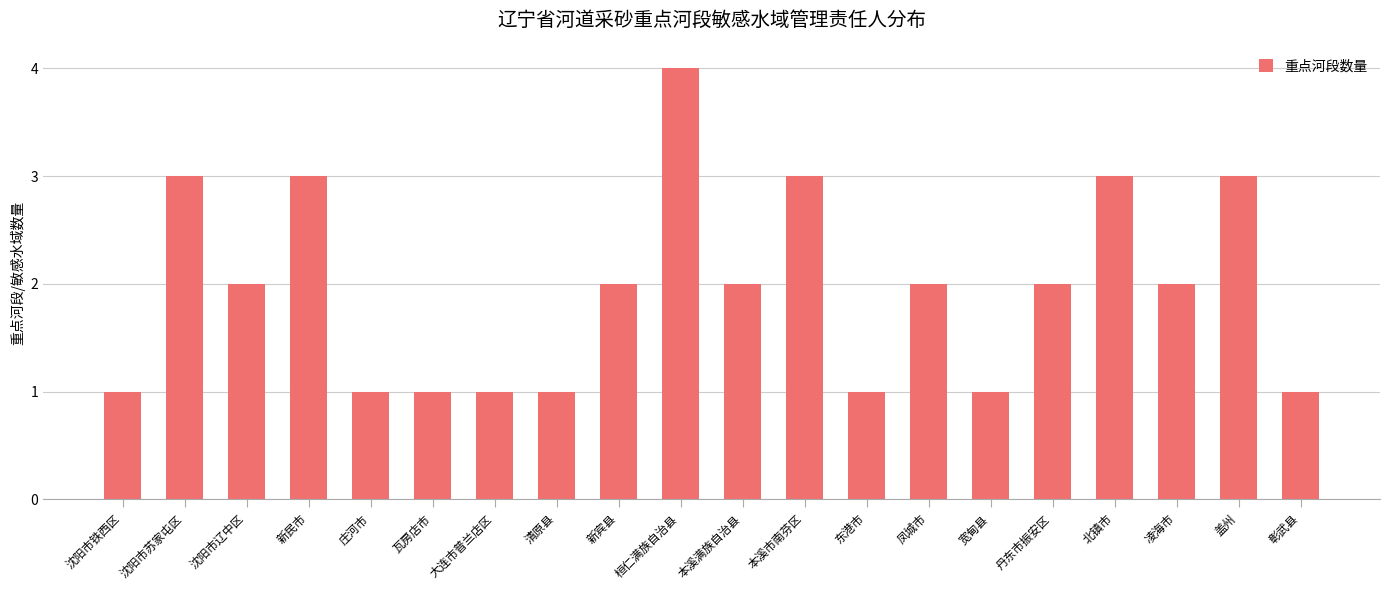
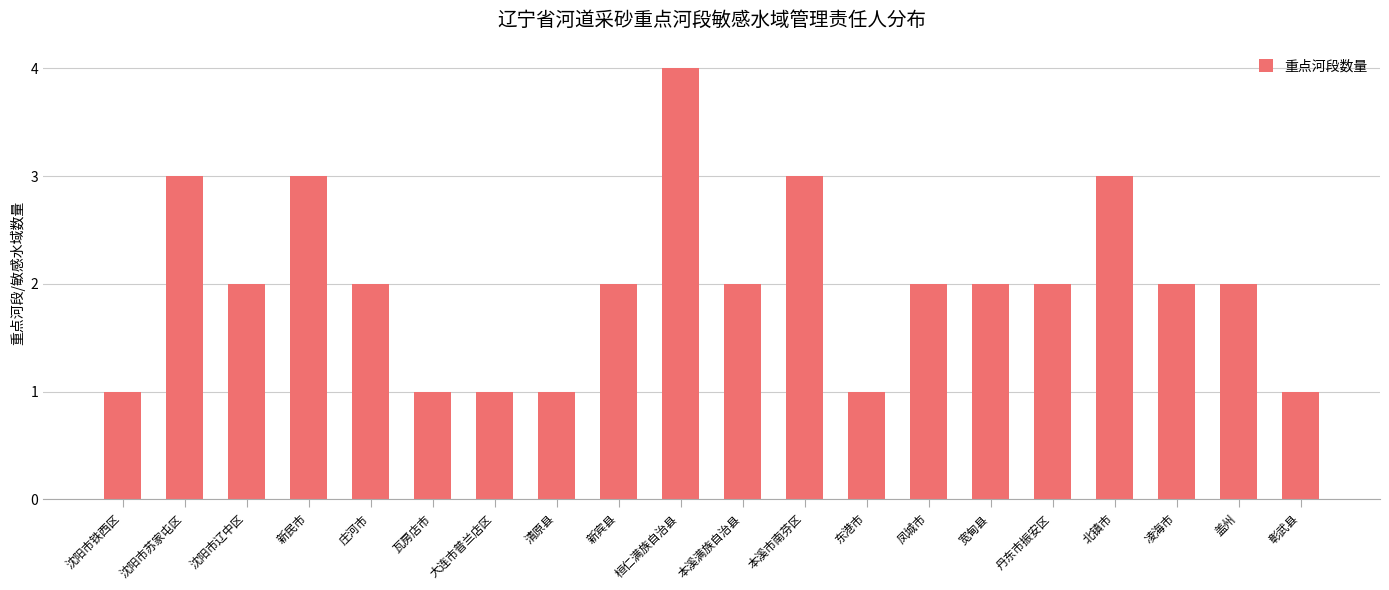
  {
    "沈阳市铁西区": 1,
    "沈阳市苏家屯区": 3,
    "沈阳市辽中区": 2,
    "新民市": 3,
-   "庄河市": 1,
+   "庄河市": 2,
    "瓦房店市": 1,
    "大连市普兰店区": 1,
    "清原县": 1,
    "新宾县": 2,
    "桓仁满族自治县": 4,
    "本溪满族自治县": 2,
    "本溪市南芬区": 3,
    "东港市": 1,
    "凤城市": 2,
-   "宽甸县": 1,
+   "宽甸县": 2,
    "丹东市振安区": 2,
    "北镇市": 3,
    "凌海市": 2,
-   "盖州": 3,
+   "盖州": 2,
    "彰武县": 1
  }
